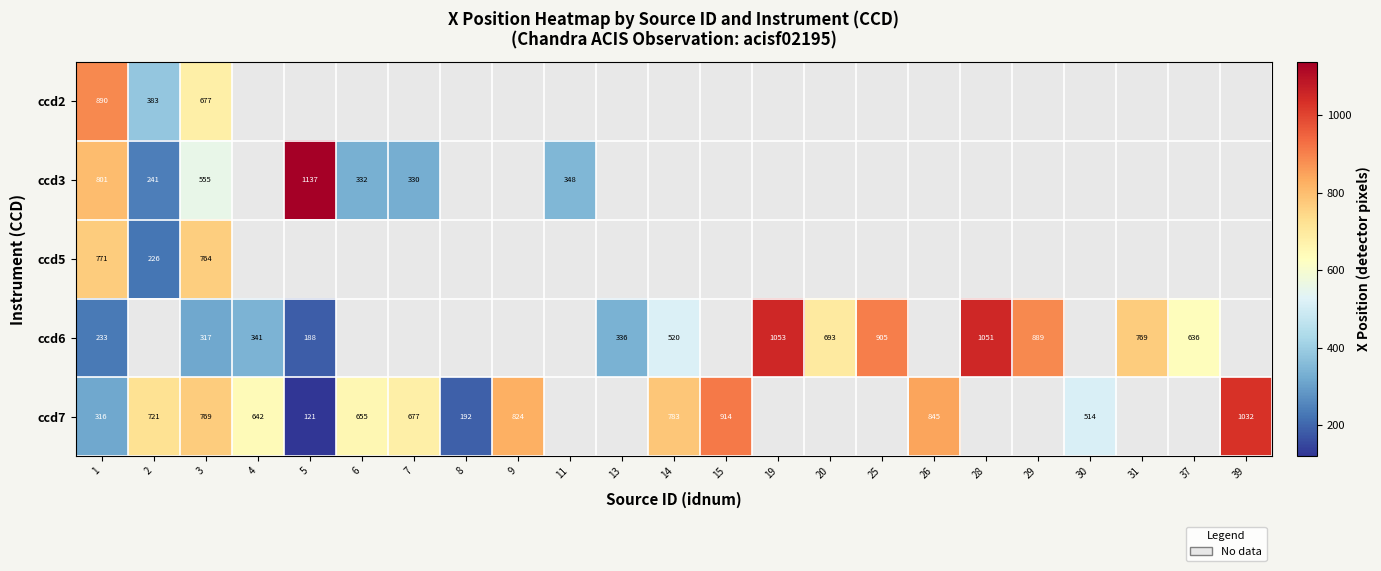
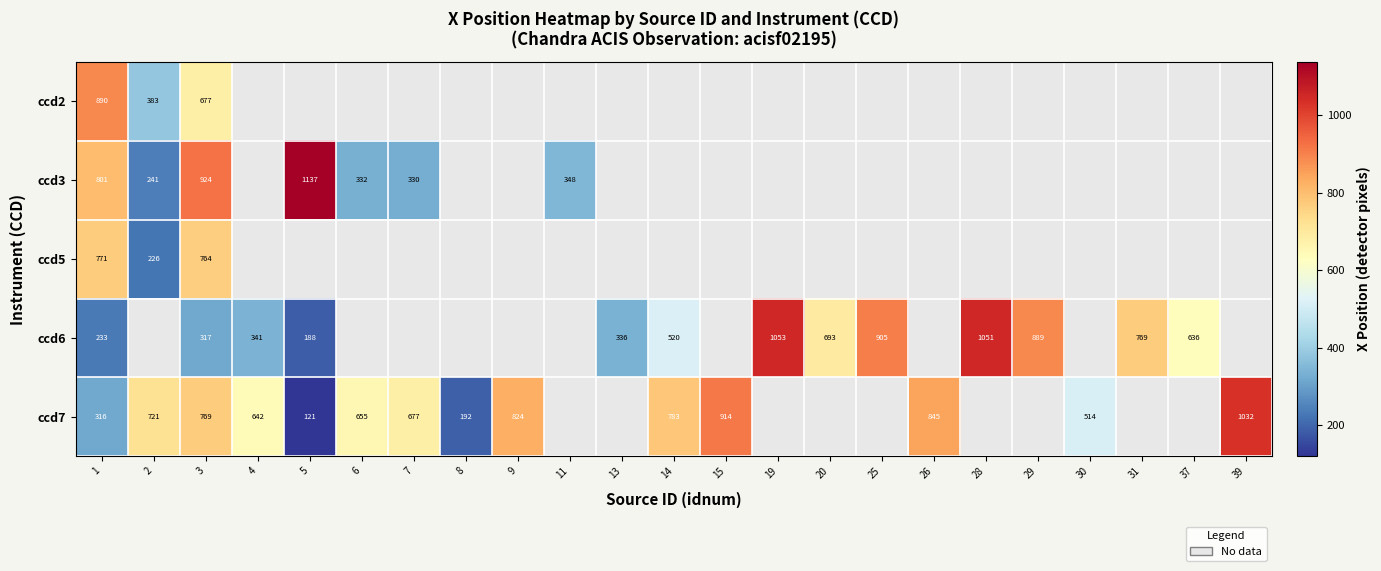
  {
    "ccd2": {
      "1": 890,
      "2": 383,
      "3": 677
    },
    "ccd3": {
      "1": 801,
      "2": 241,
-     "3": 555,
+     "3": 924,
      "5": 1137,
      "6": 332,
      "7": 330,
      "11": 348
    },
    "ccd5": {
      "1": 771,
      "2": 226,
      "3": 764
    },
    "ccd6": {
      "1": 233,
      "3": 317,
      "4": 341,
      "5": 188,
      "13": 336,
      "14": 520,
      "19": 1053,
      "20": 693,
      "25": 905,
      "28": 1051,
      "29": 889,
      "31": 769,
      "37": 636
    },
    "ccd7": {
      "1": 316,
      "2": 721,
      "3": 769,
      "4": 642,
      "5": 121,
      "6": 655,
      "7": 677,
      "8": 192,
      "9": 824,
      "14": 783,
      "15": 914,
      "26": 845,
      "30": 514,
      "39": 1032
    }
  }
